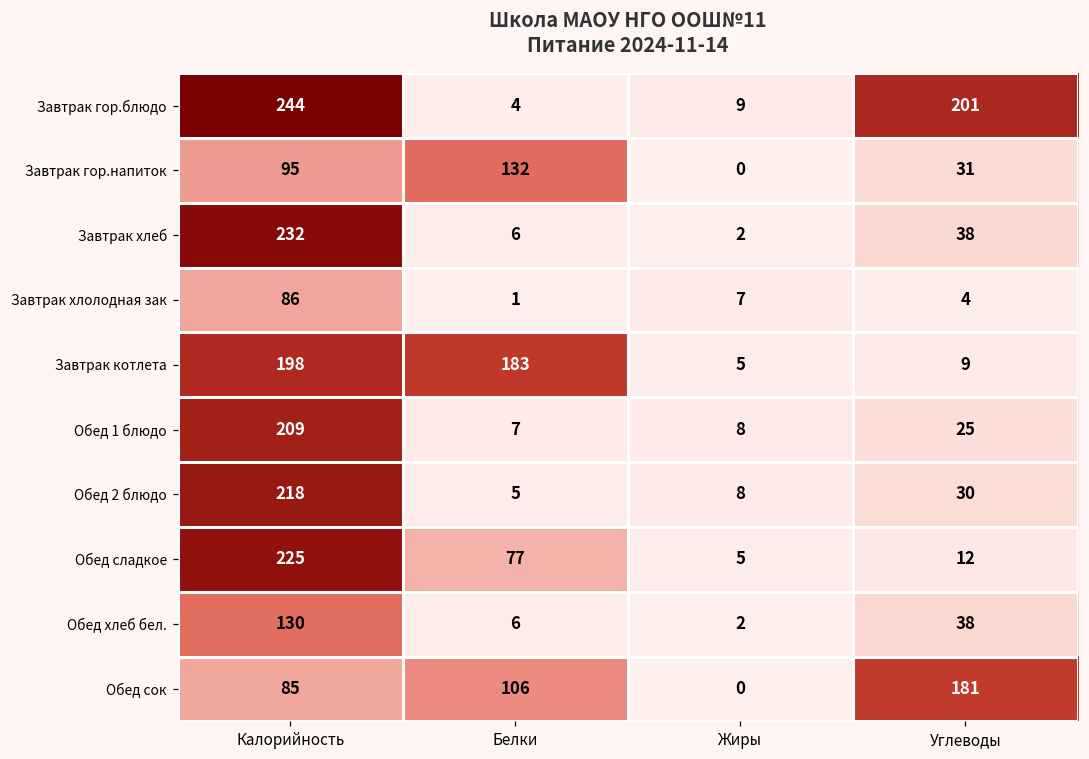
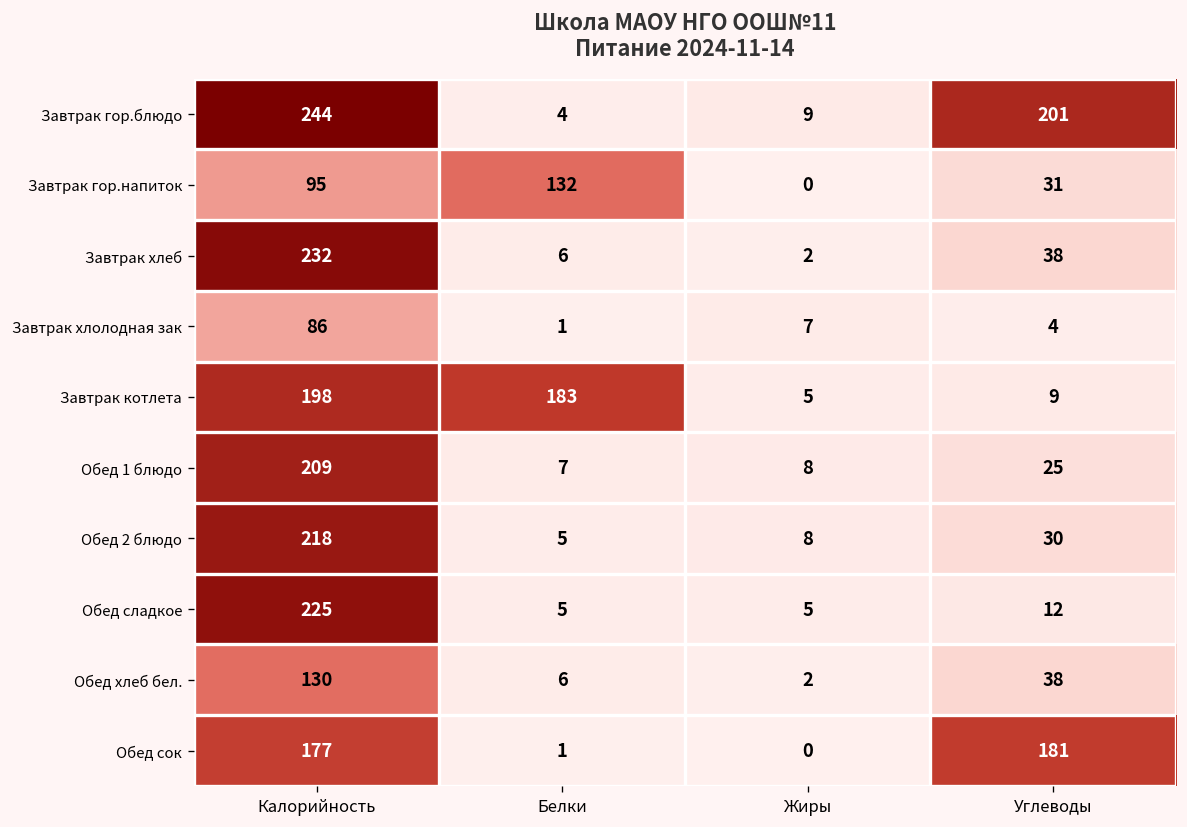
  {
    "Завтрак гор.блюдо": {
      "Калорийность": 244,
      "Белки": 4,
      "Жиры": 9,
      "Углеводы": 201
    },
    "Завтрак гор.напиток": {
      "Калорийность": 95,
      "Белки": 132,
      "Жиры": 0,
      "Углеводы": 31
    },
    "Завтрак хлеб": {
      "Калорийность": 232,
      "Белки": 6,
      "Жиры": 2,
      "Углеводы": 38
    },
    "Завтрак хлолодная зак": {
      "Калорийность": 86,
      "Белки": 1,
      "Жиры": 7,
      "Углеводы": 4
    },
    "Завтрак котлета": {
      "Калорийность": 198,
      "Белки": 183,
      "Жиры": 5,
      "Углеводы": 9
    },
    "Обед 1 блюдо": {
      "Калорийность": 209,
      "Белки": 7,
      "Жиры": 8,
      "Углеводы": 25
    },
    "Обед 2 блюдо": {
      "Калорийность": 218,
      "Белки": 5,
      "Жиры": 8,
      "Углеводы": 30
    },
    "Обед сладкое": {
      "Калорийность": 225,
-     "Белки": 77,
+     "Белки": 5,
      "Жиры": 5,
      "Углеводы": 12
    },
    "Обед хлеб бел.": {
      "Калорийность": 130,
      "Белки": 6,
      "Жиры": 2,
      "Углеводы": 38
    },
    "Обед сок": {
-     "Калорийность": 85,
-     "Белки": 106,
+     "Калорийность": 177,
+     "Белки": 1,
      "Жиры": 0,
      "Углеводы": 181
    }
  }
